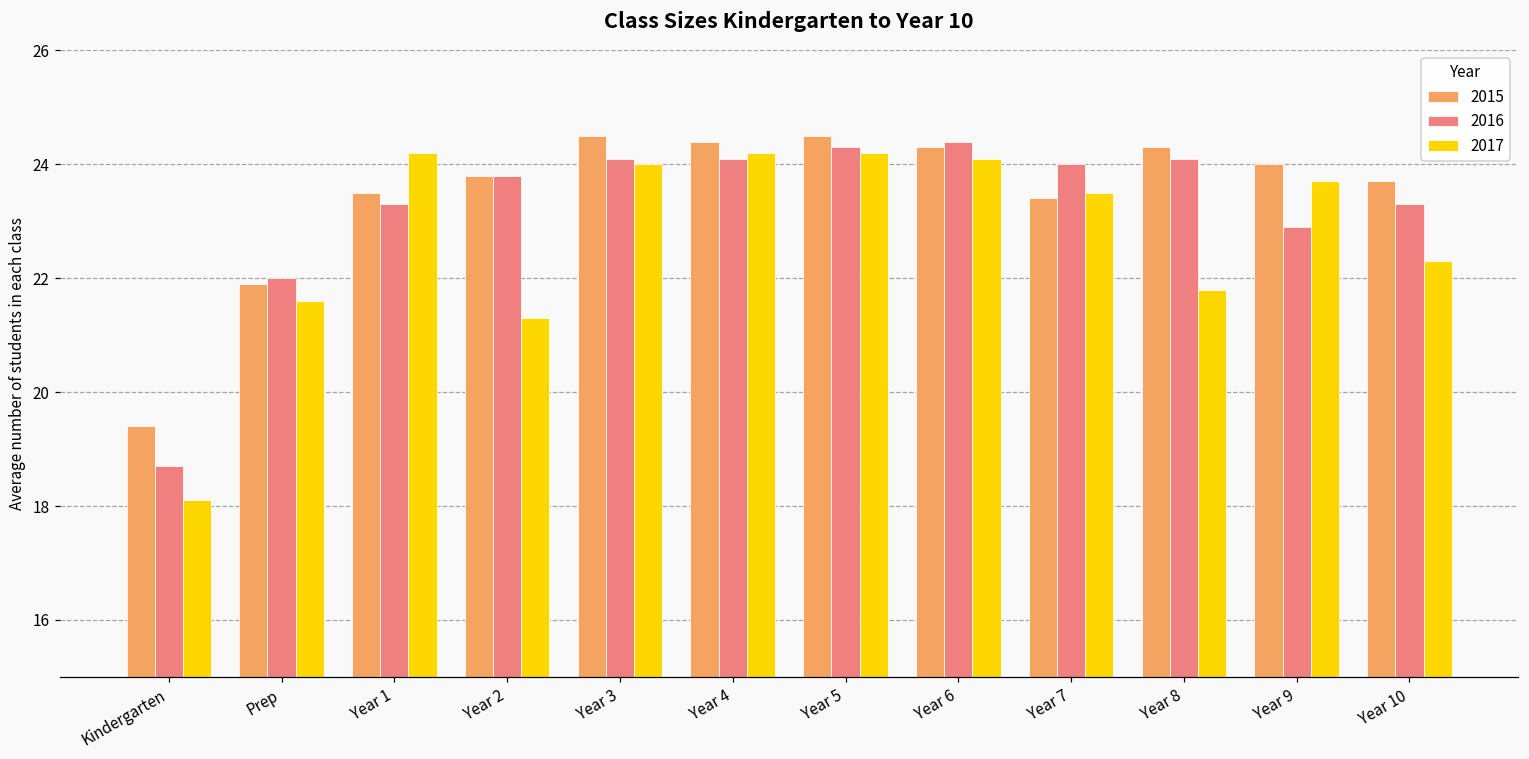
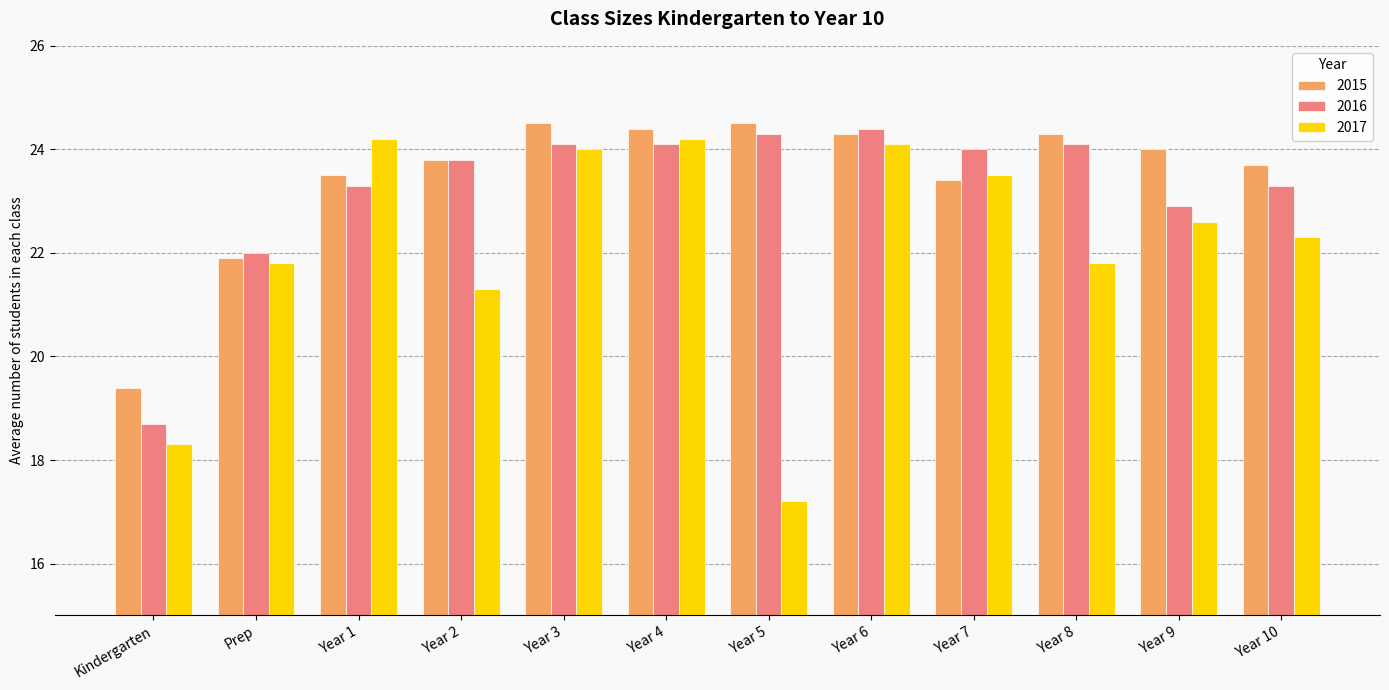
  {
    "2017": {
-     "Kindergarten": 18.1,
-     "Prep": 21.6,
+     "Kindergarten": 18.3,
+     "Prep": 21.8,
      "Year 1": 24.2,
      "Year 2": 21.3,
      "Year 3": 24.0,
      "Year 4": 24.2,
-     "Year 5": 24.2,
+     "Year 5": 17.2,
      "Year 6": 24.1,
      "Year 7": 23.5,
      "Year 8": 21.8,
-     "Year 9": 23.7,
+     "Year 9": 22.6,
      "Year 10": 22.3
    }
  }
